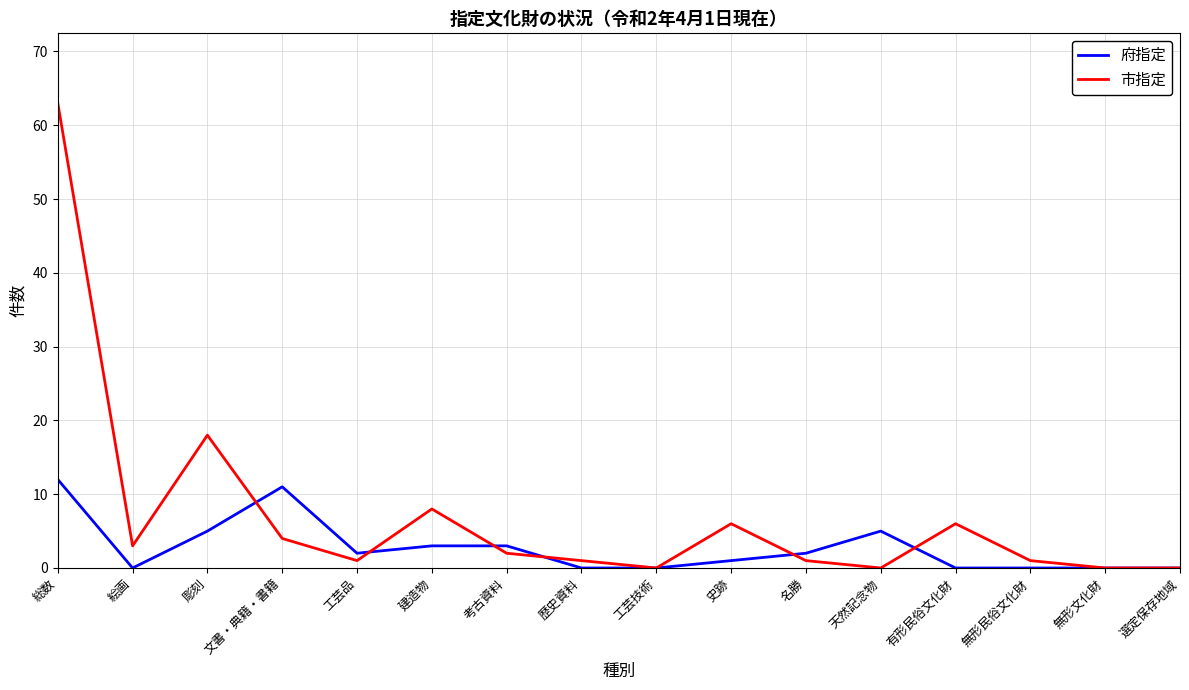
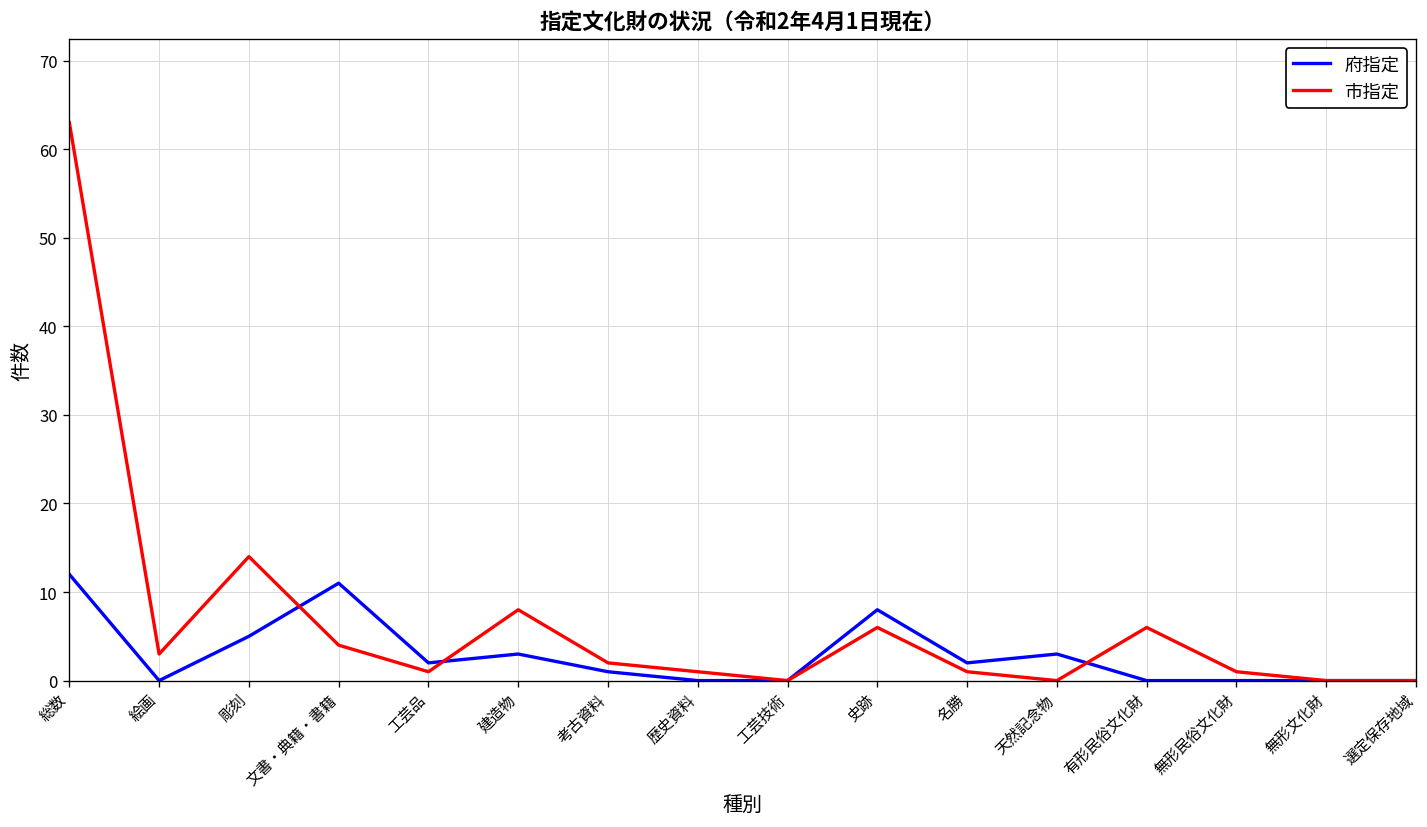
  {
    "府指定": {
      "総数": 12,
      "絵画": 0,
      "彫刻": 5,
      "文書・典籍・書籍": 11,
      "工芸品": 2,
      "建造物": 3,
-     "考古資料": 3,
+     "考古資料": 1,
      "歴史資料": 0,
-     "史跡": 1,
+     "史跡": 8,
      "名勝": 2,
-     "天然記念物": 5,
+     "天然記念物": 3,
      "有形民俗文化財": 0,
      "無形民俗文化財": 0
    },
    "市指定": {
      "総数": 63,
      "絵画": 3,
-     "彫刻": 18,
+     "彫刻": 14,
      "文書・典籍・書籍": 4,
      "工芸品": 1,
      "建造物": 8,
      "考古資料": 2,
      "歴史資料": 1,
      "史跡": 6,
      "名勝": 1,
      "天然記念物": 0,
      "有形民俗文化財": 6,
      "無形民俗文化財": 1
    }
  }
